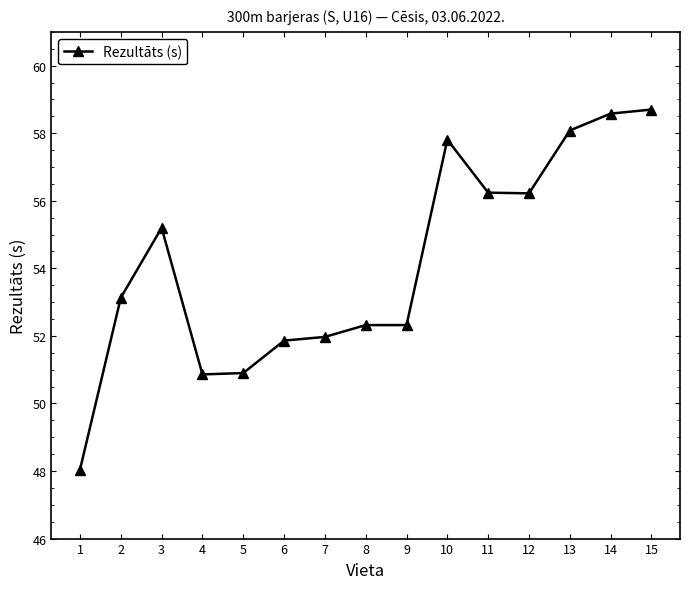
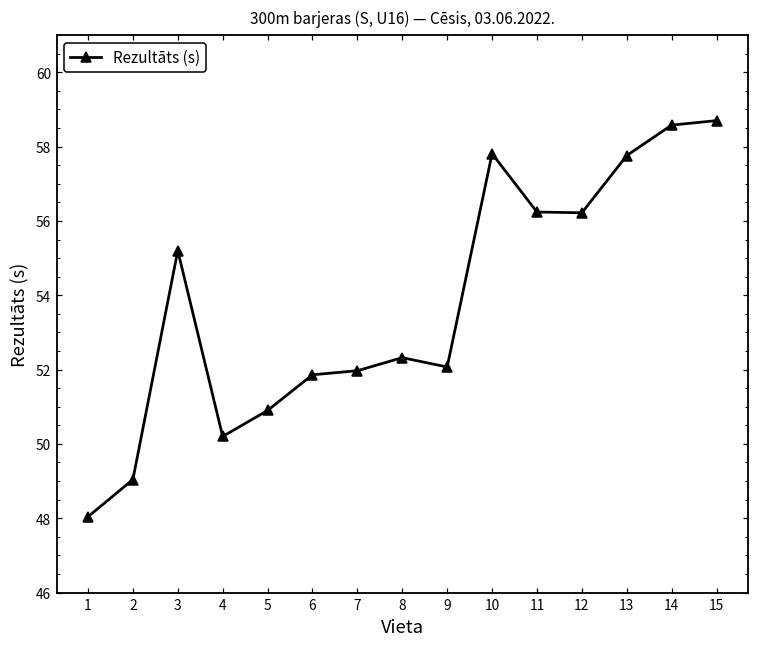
  {
    "1": 48.0,
-   "2": 53.1,
+   "2": 49.0,
    "3": 55.2,
-   "4": 50.9,
+   "4": 50.2,
    "5": 50.9,
    "6": 51.9,
    "7": 52.0,
    "8": 52.3,
-   "9": 52.3,
+   "9": 52.1,
    "10": 57.8,
    "11": 56.2,
    "12": 56.2,
-   "13": 58.1,
+   "13": 57.8,
    "14": 58.6,
    "15": 58.7
  }
